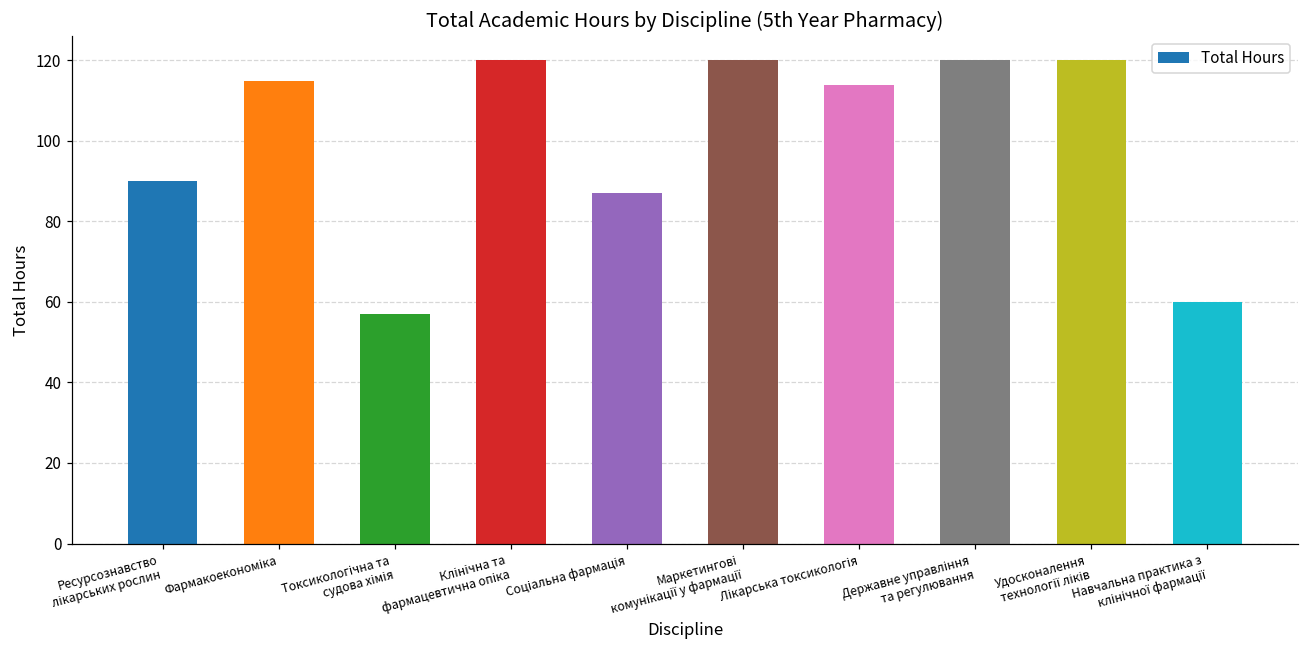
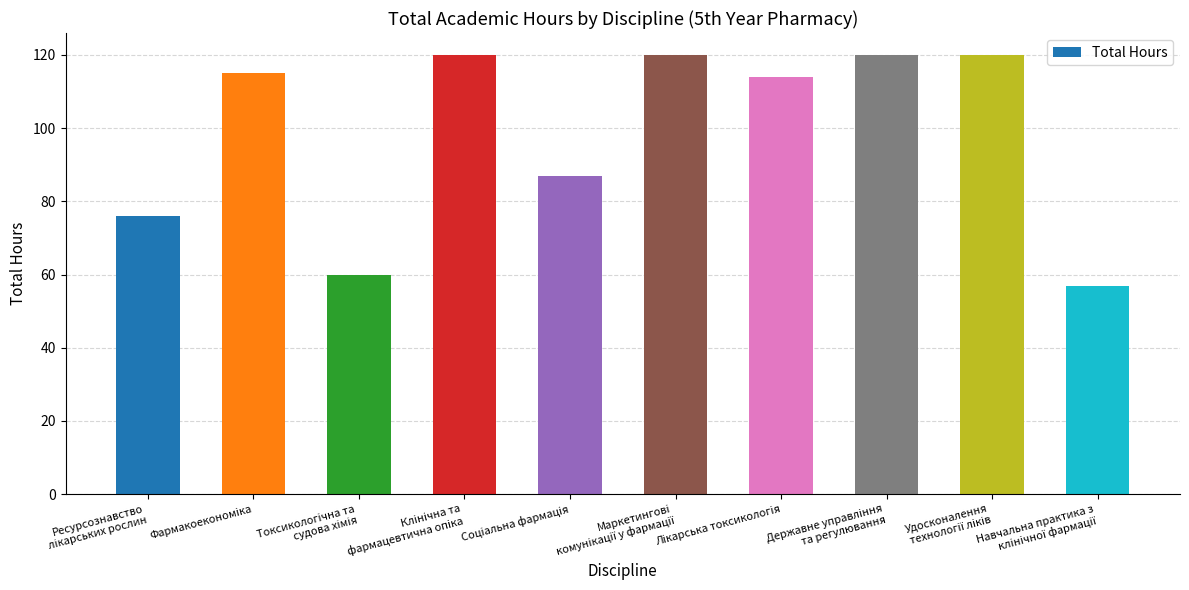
  {
-   "Ресурсознавство лікарських рослин": 90,
+   "Ресурсознавство лікарських рослин": 76,
    "Фармакоекономіка": 115,
-   "Токсикологічна та судова хімія": 57,
+   "Токсикологічна та судова хімія": 60,
    "Клінічна та фармацевтична опіка": 120,
    "Соціальна фармація": 87,
    "Маркетингові комунікації у фармації": 120,
    "Лікарська токсикологія": 114,
    "Державне управління та регулювання": 120,
    "Удосконалення технології ліків": 120,
-   "Навчальна практика з клінічної фармації": 60
+   "Навчальна практика з клінічної фармації": 57
  }
